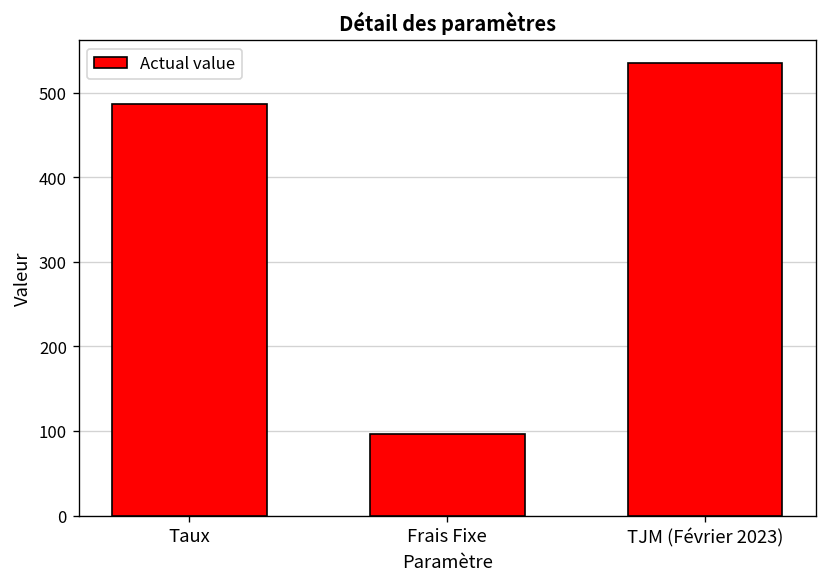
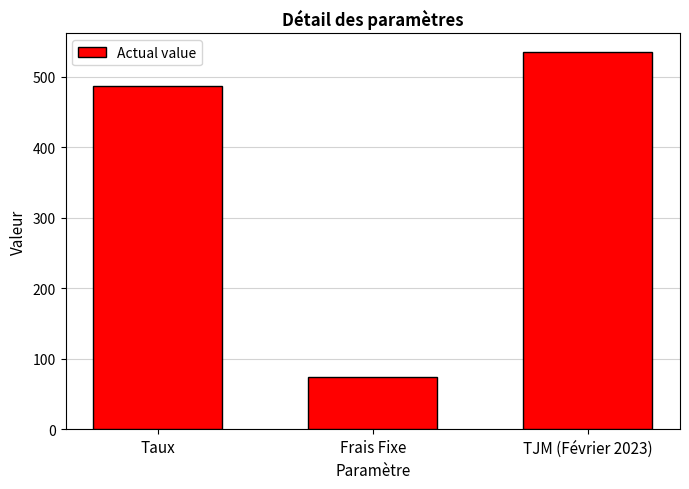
  {
    "Taux": 490,
-   "Frais Fixe": 100,
+   "Frais Fixe": 80,
    "TJM (Février 2023)": 540
  }
